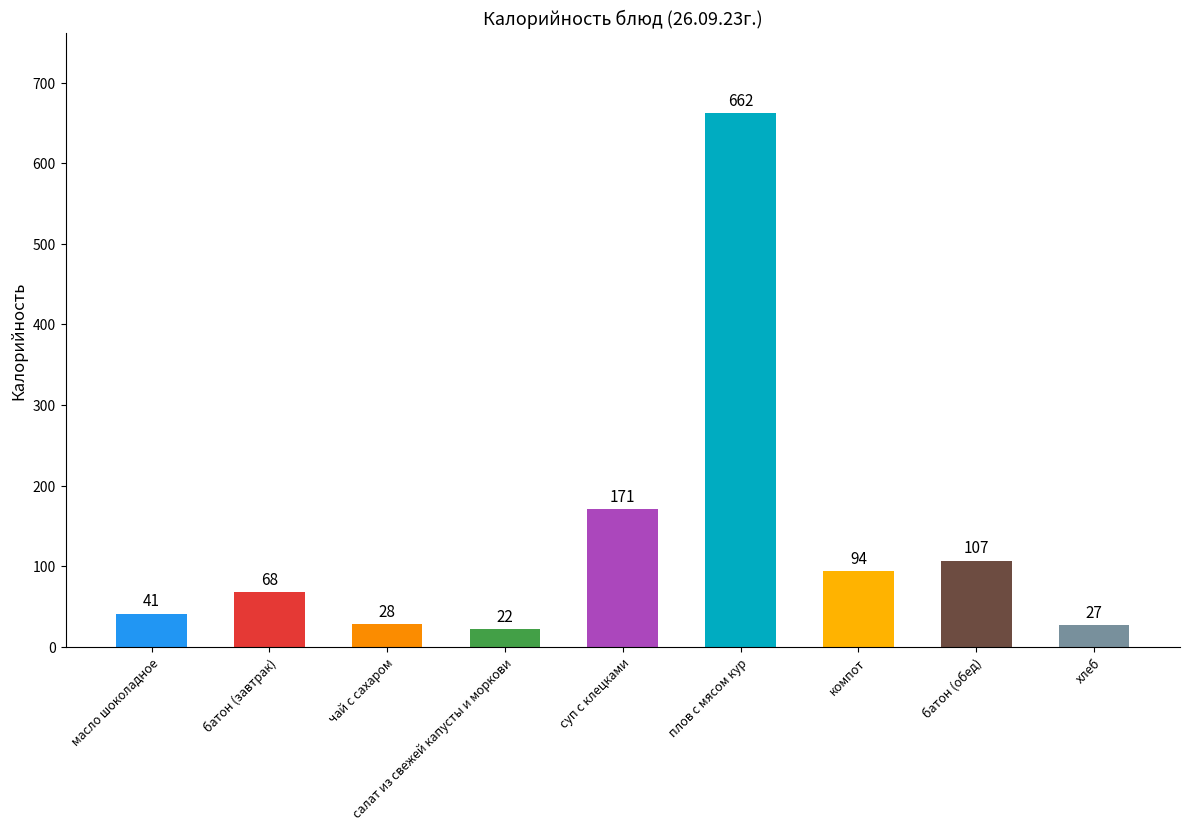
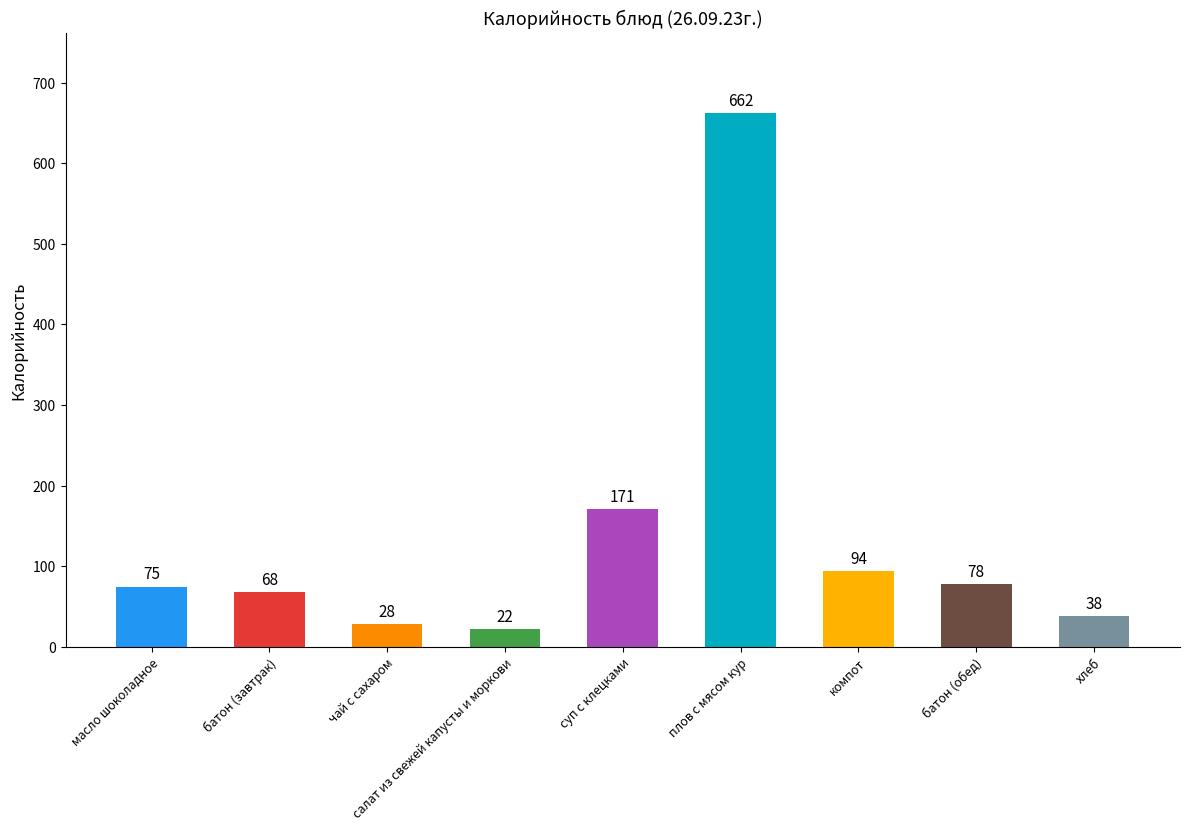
  {
-   "масло шоколадное": 41,
+   "масло шоколадное": 75,
    "батон (завтрак)": 68,
    "чай с сахаром": 28,
    "салат из свежей капусты и моркови": 22,
    "суп с клецками": 171,
    "плов с мясом кур": 662,
    "компот": 94,
-   "батон (обед)": 107,
-   "хлеб": 27
+   "батон (обед)": 78,
+   "хлеб": 38
  }
